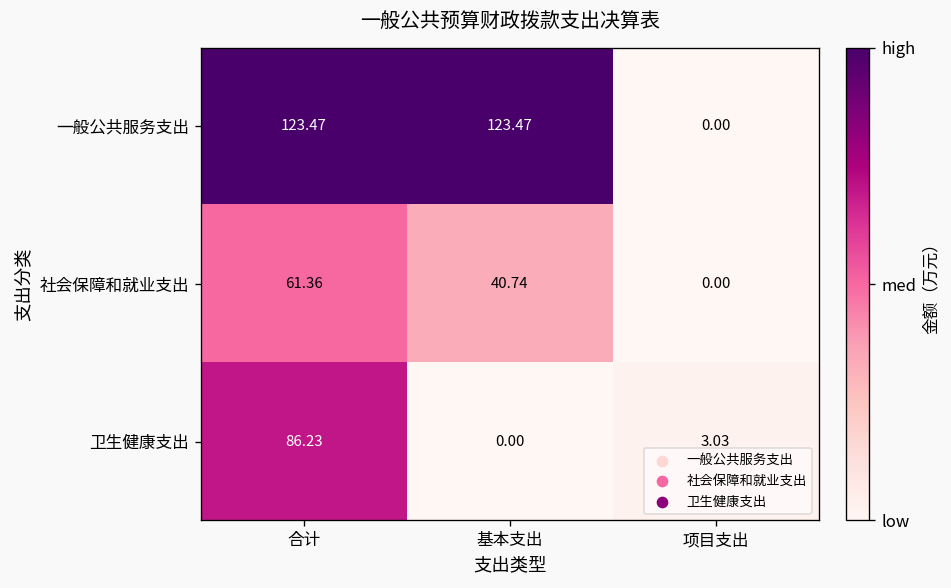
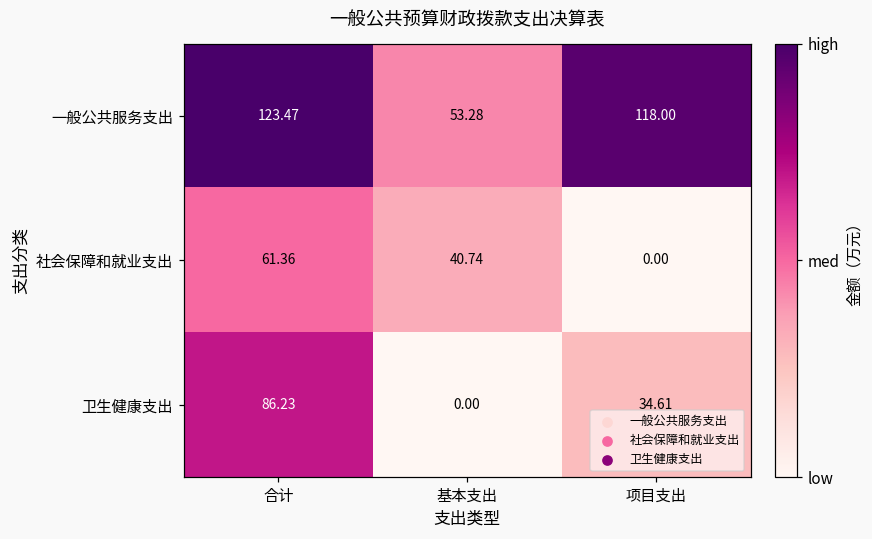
  {
    "一般公共服务支出": {
      "合计": 123.47,
-     "基本支出": 123.47,
-     "项目支出": 0.00
+     "基本支出": 53.28,
+     "项目支出": 118.00
    },
    "社会保障和就业支出": {
      "合计": 61.36,
      "基本支出": 40.74,
      "项目支出": 0.00
    },
    "卫生健康支出": {
      "合计": 86.23,
      "基本支出": 0.00,
-     "项目支出": 3.03
+     "项目支出": 34.61
    }
  }
